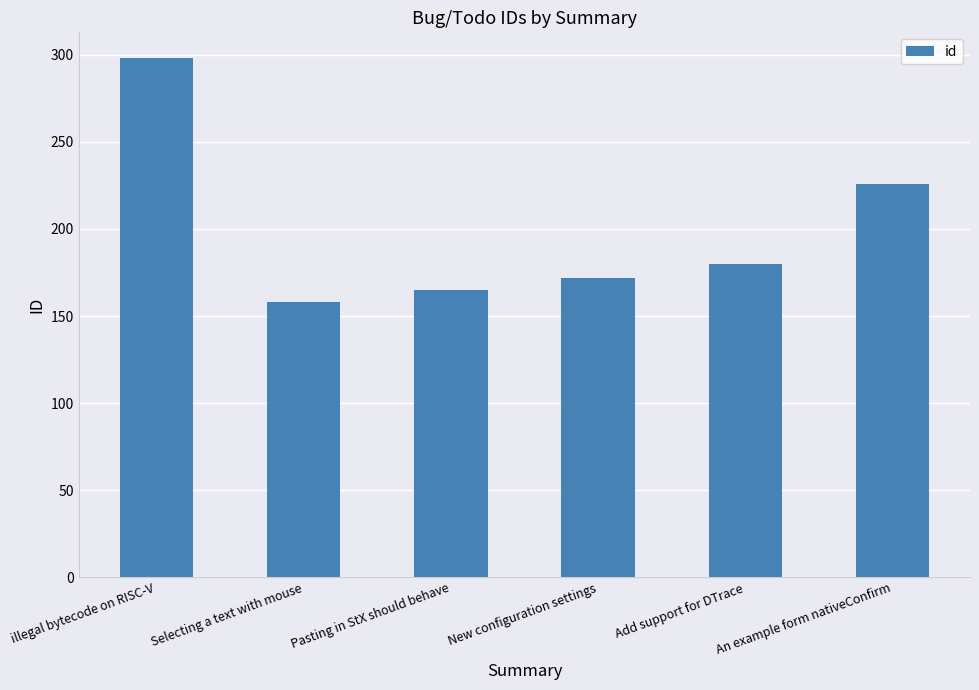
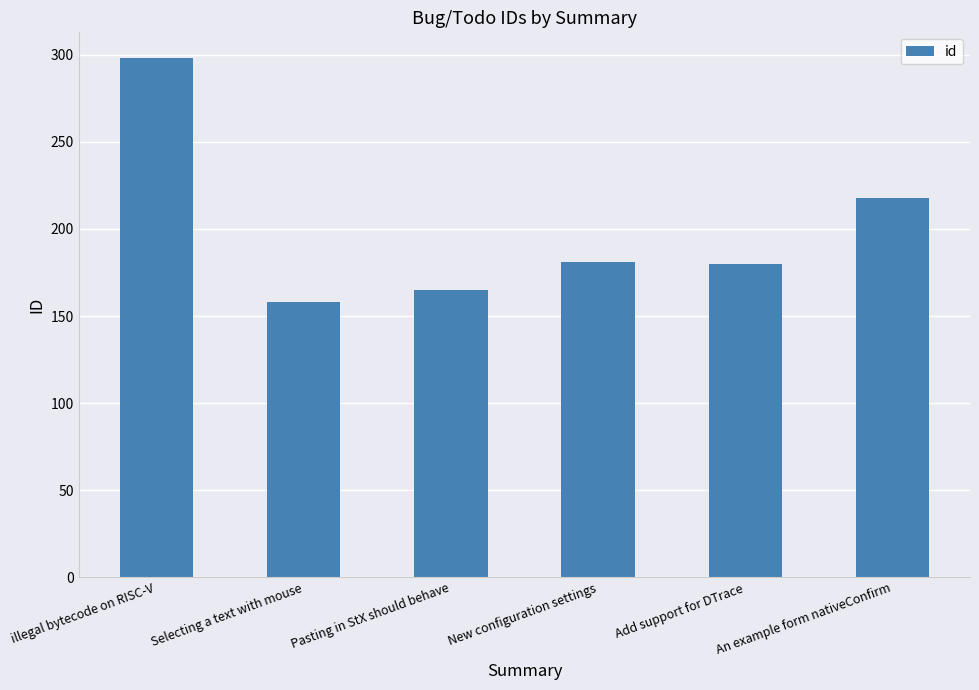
  {
    "illegal bytecode on RISC-V": 298,
    "Selecting a text with mouse": 158,
    "Pasting in StX should behave": 165,
-   "New configuration settings": 172,
+   "New configuration settings": 181,
    "Add support for DTrace": 180,
-   "An example form nativeConfirm": 226
+   "An example form nativeConfirm": 218
  }
